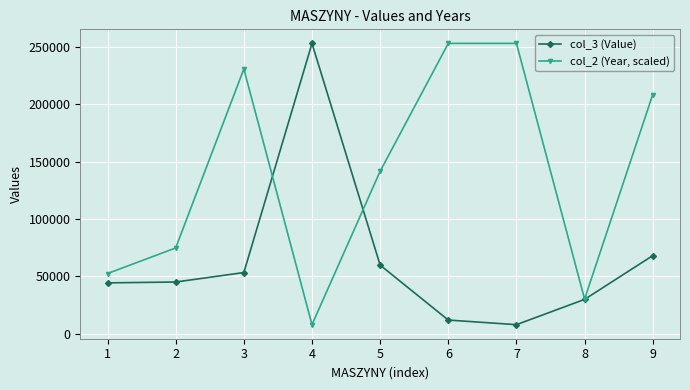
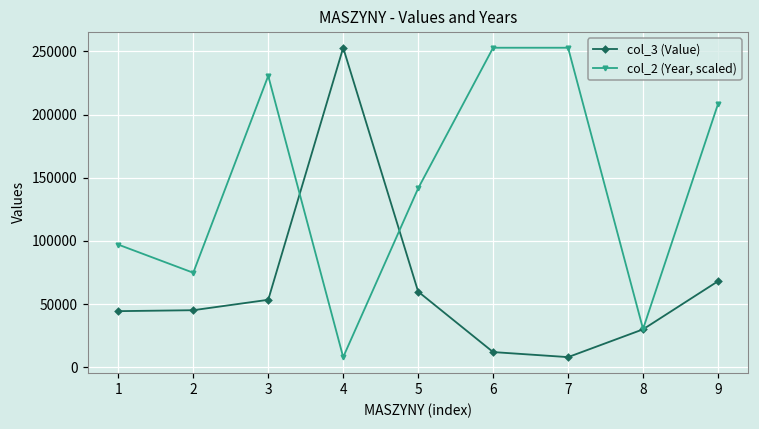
  {
    "col_3 (Value)": {
      "1": 44000,
      "2": 45000,
      "3": 53000,
      "4": 253000,
      "5": 60000,
      "6": 12000,
      "7": 8000,
      "9": 68000
    },
    "col_2 (Year, scaled)": {
-     "1": 53000,
+     "1": 97000,
      "2": 75000,
      "3": 231000,
      "4": 8000,
      "5": 142000,
      "6": 253000,
      "7": 253000,
      "9": 208000
    }
  }
